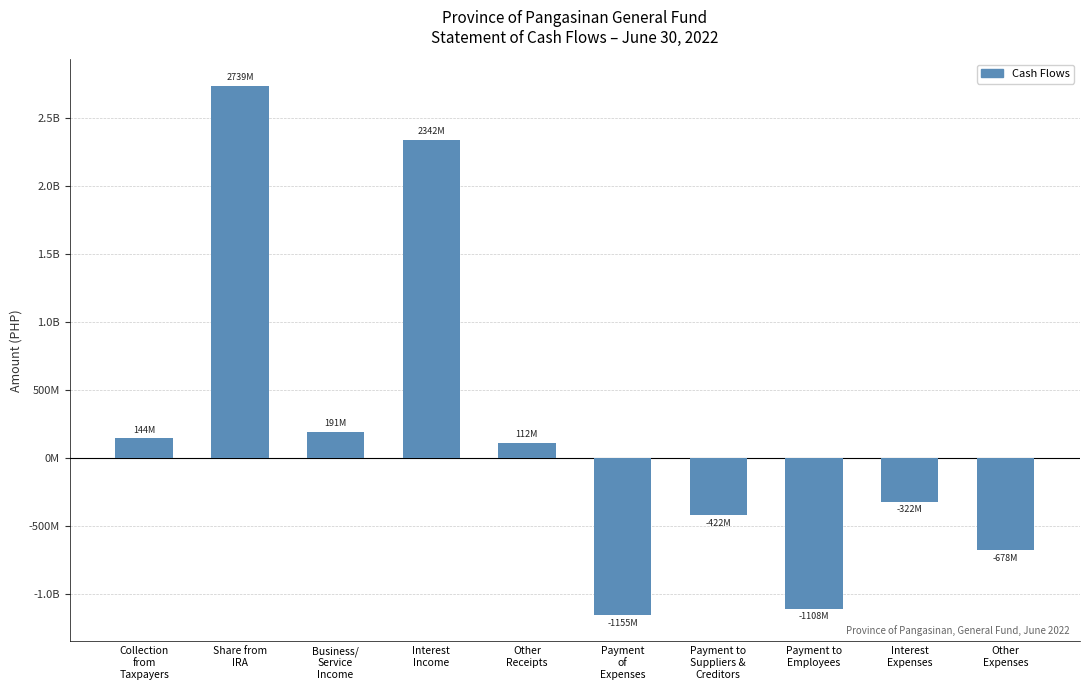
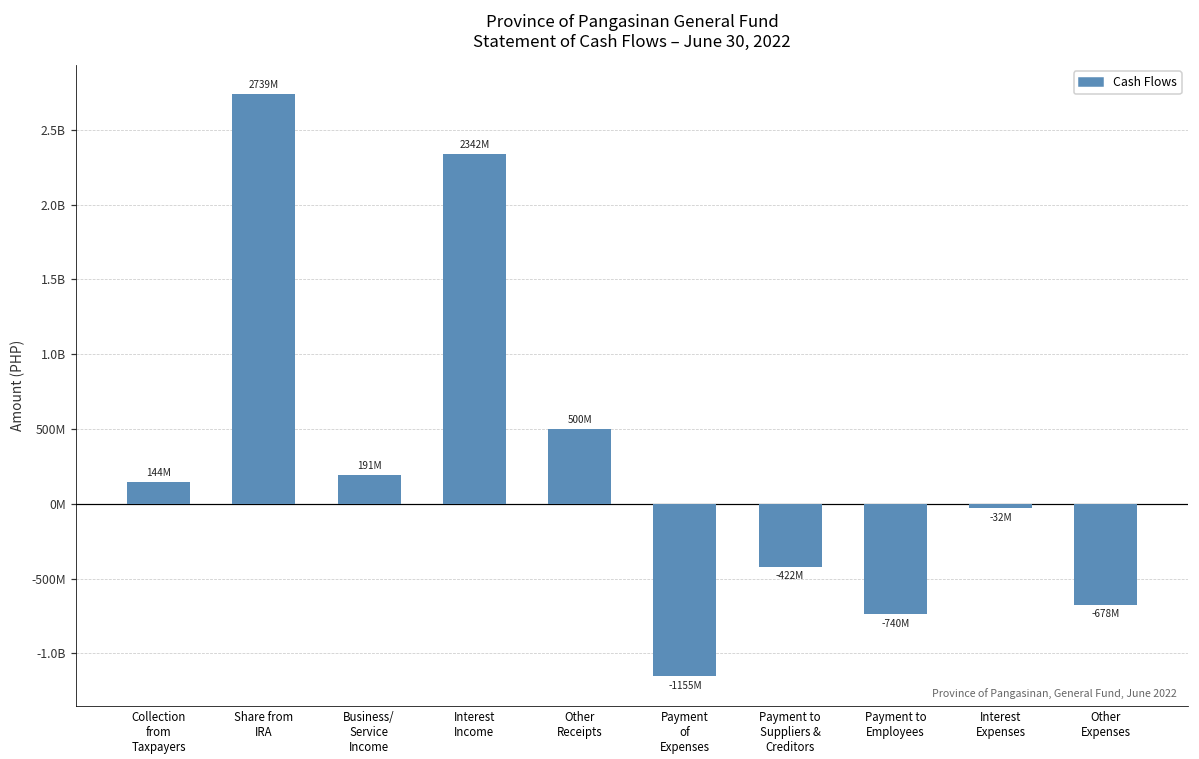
  {
    "Collection from Taxpayers": "144M",
    "Share from IRA": "2739M",
    "Business/ Service Income": "191M",
    "Interest Income": "2342M",
-   "Other Receipts": "112M",
+   "Other Receipts": "500M",
    "Payment of Expenses": "-1155M",
    "Payment to Suppliers & Creditors": "-422M",
-   "Payment to Employees": "-1108M",
-   "Interest Expenses": "-322M",
+   "Payment to Employees": "-740M",
+   "Interest Expenses": "-32M",
    "Other Expenses": "-678M"
  }
